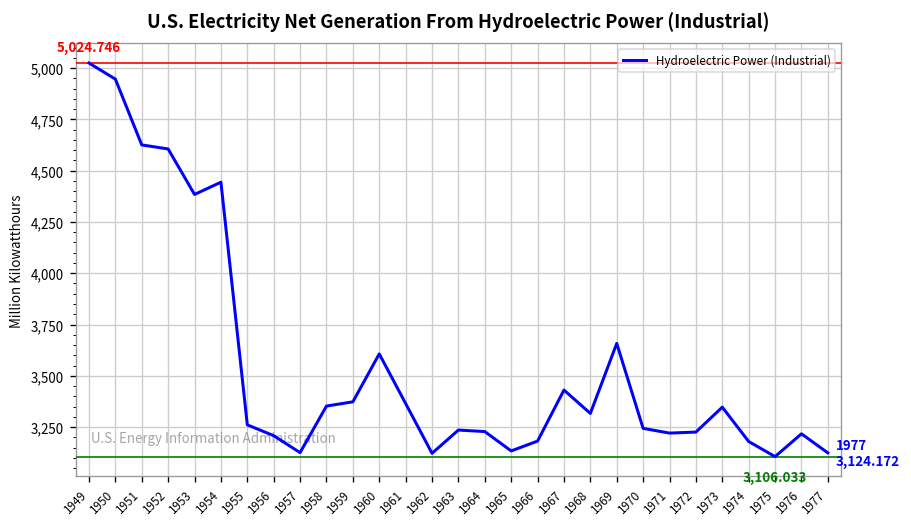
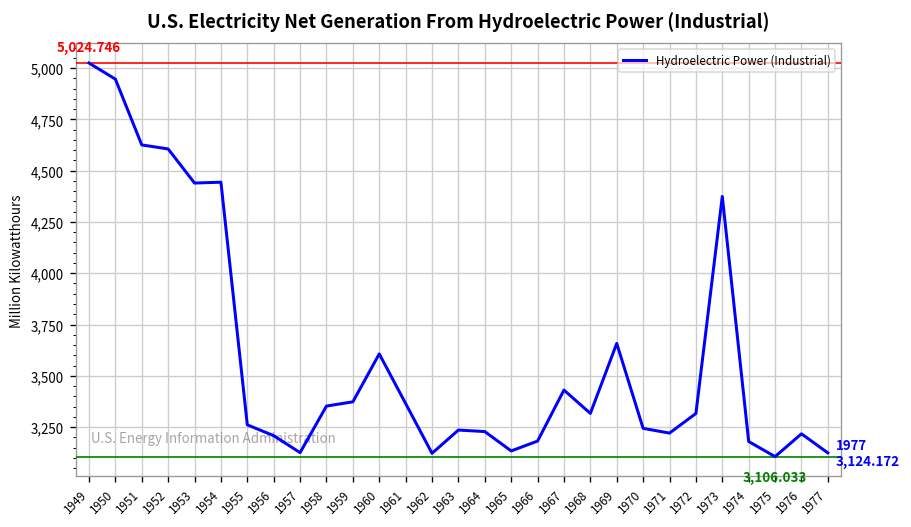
  {
    "1950": "4,950",
    "1951": "4,630",
    "1952": "4,610",
-   "1953": "4,380",
+   "1953": "4,440",
    "1954": "4,440",
    "1955": "3,260",
    "1956": "3,210",
    "1957": "3,130",
    "1958": "3,350",
    "1959": "3,370",
    "1960": "3,610",
    "1961": "3,360",
    "1962": "3,120",
    "1963": "3,240",
    "1964": "3,230",
    "1965": "3,130",
    "1966": "3,180",
    "1967": "3,430",
    "1968": "3,320",
    "1969": "3,660",
    "1970": "3,240",
    "1971": "3,220",
-   "1972": "3,230",
-   "1973": "3,350",
+   "1972": "3,320",
+   "1973": "4,370",
    "1974": "3,180",
    "1976": "3,220"
  }
